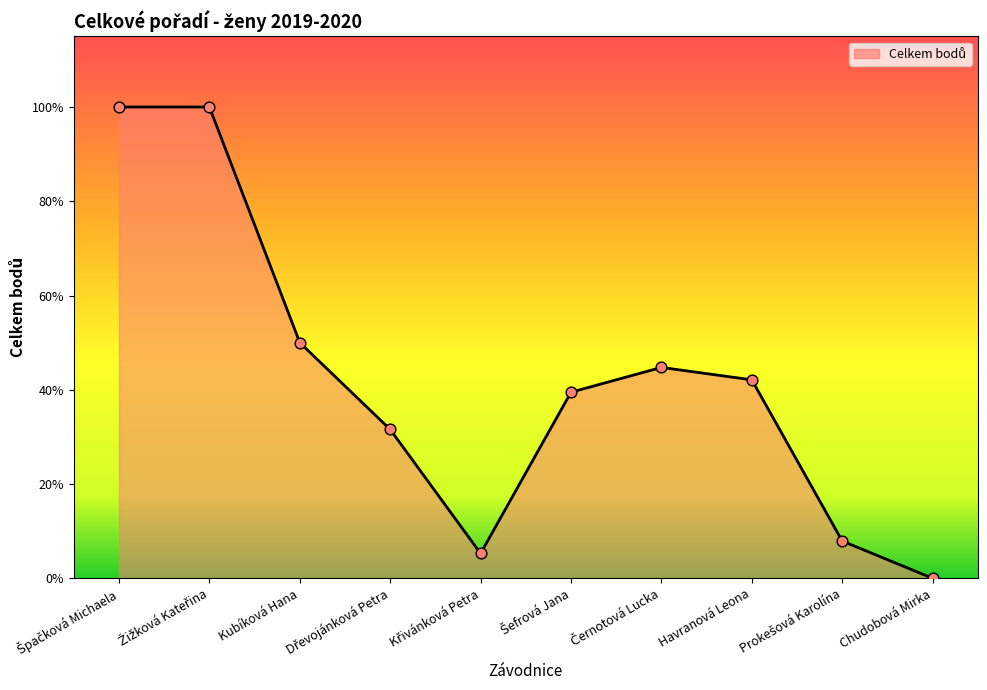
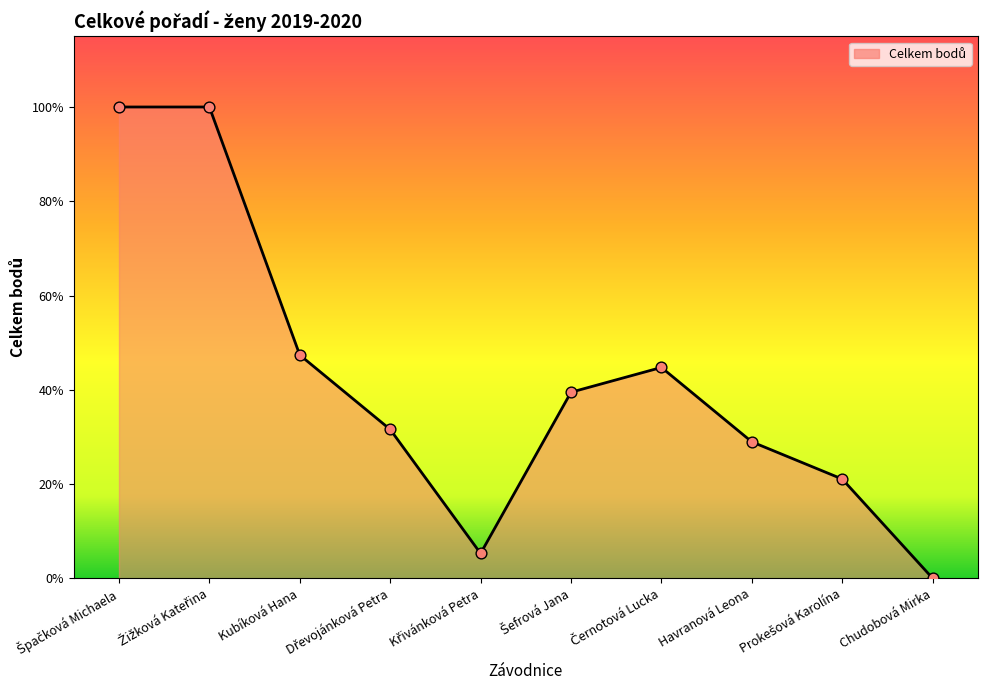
  {
    "Špačková Michaela": "100%",
    "Žižková Kateřina": "100%",
-   "Kubíková Hana": "50%",
+   "Kubíková Hana": "47%",
    "Dřevojánková Petra": "32%",
    "Křivánková Petra": "5%",
    "Šefrová Jana": "39%",
    "Černotová Lucka": "45%",
-   "Havranová Leona": "42%",
-   "Prokešová Karolína": "8%",
+   "Havranová Leona": "29%",
+   "Prokešová Karolína": "21%",
    "Chudobová Mirka": "0%"
  }
